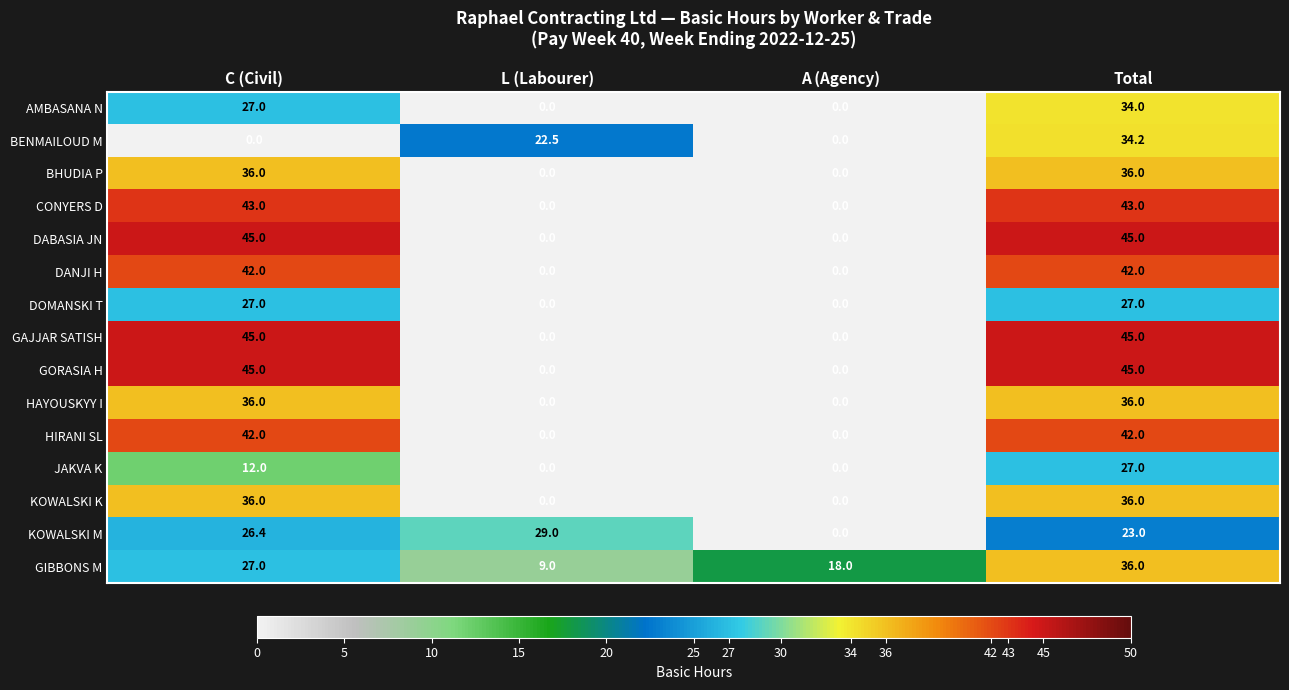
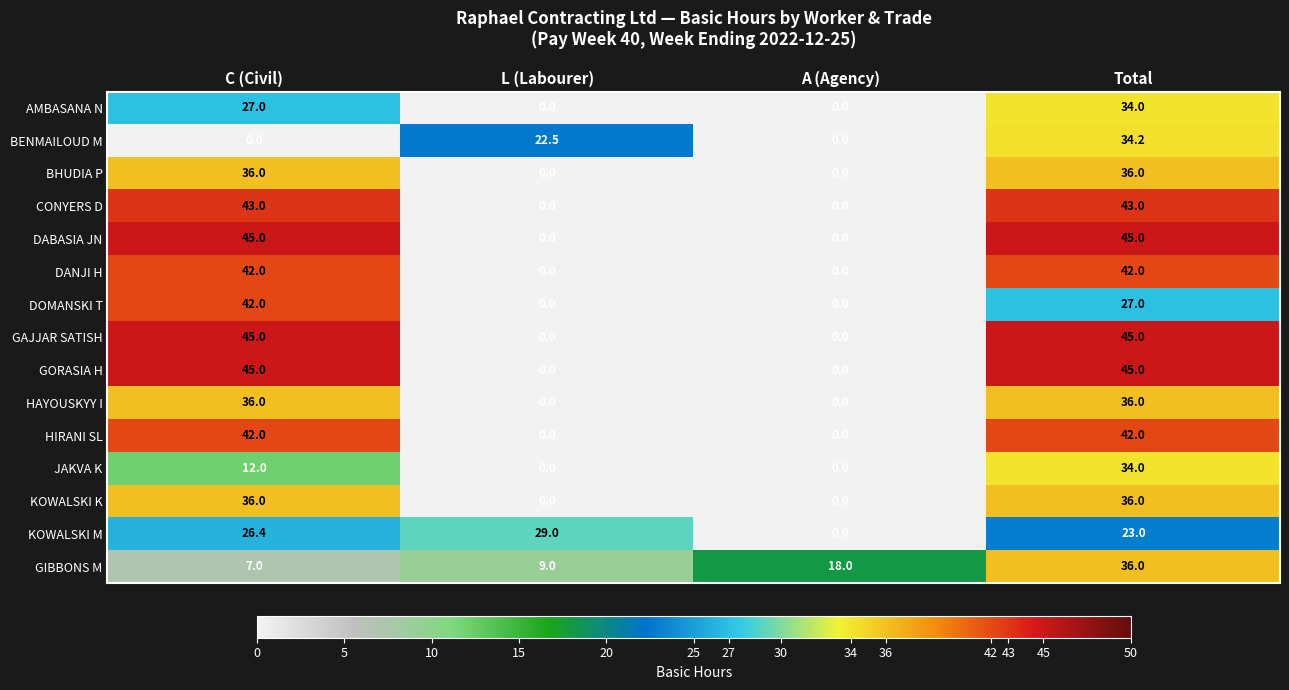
  {
    "AMBASANA N": {
      "C (Civil)": 27.0,
      "Total": 34.0
    },
    "BENMAILOUD M": {
      "L (Labourer)": 22.5,
      "Total": 34.2
    },
    "BHUDIA P": {
      "C (Civil)": 36.0,
      "Total": 36.0
    },
    "CONYERS D": {
      "C (Civil)": 43.0,
      "Total": 43.0
    },
    "DABASIA JN": {
      "C (Civil)": 45.0,
      "Total": 45.0
    },
    "DANJI H": {
      "C (Civil)": 42.0,
      "Total": 42.0
    },
    "DOMANSKI T": {
-     "C (Civil)": 27.0,
+     "C (Civil)": 42.0,
      "Total": 27.0
    },
    "GAJJAR SATISH": {
      "C (Civil)": 45.0,
      "Total": 45.0
    },
    "GORASIA H": {
      "C (Civil)": 45.0,
      "Total": 45.0
    },
    "HAYOUSKYY I": {
      "C (Civil)": 36.0,
      "Total": 36.0
    },
    "HIRANI SL": {
      "C (Civil)": 42.0,
      "Total": 42.0
    },
    "JAKVA K": {
      "C (Civil)": 12.0,
-     "Total": 27.0
+     "Total": 34.0
    },
    "KOWALSKI K": {
      "C (Civil)": 36.0,
      "Total": 36.0
    },
    "KOWALSKI M": {
      "C (Civil)": 26.4,
      "L (Labourer)": 29.0,
      "Total": 23.0
    },
    "GIBBONS M": {
-     "C (Civil)": 27.0,
+     "C (Civil)": 7.0,
      "L (Labourer)": 9.0,
      "A (Agency)": 18.0,
      "Total": 36.0
    }
  }
